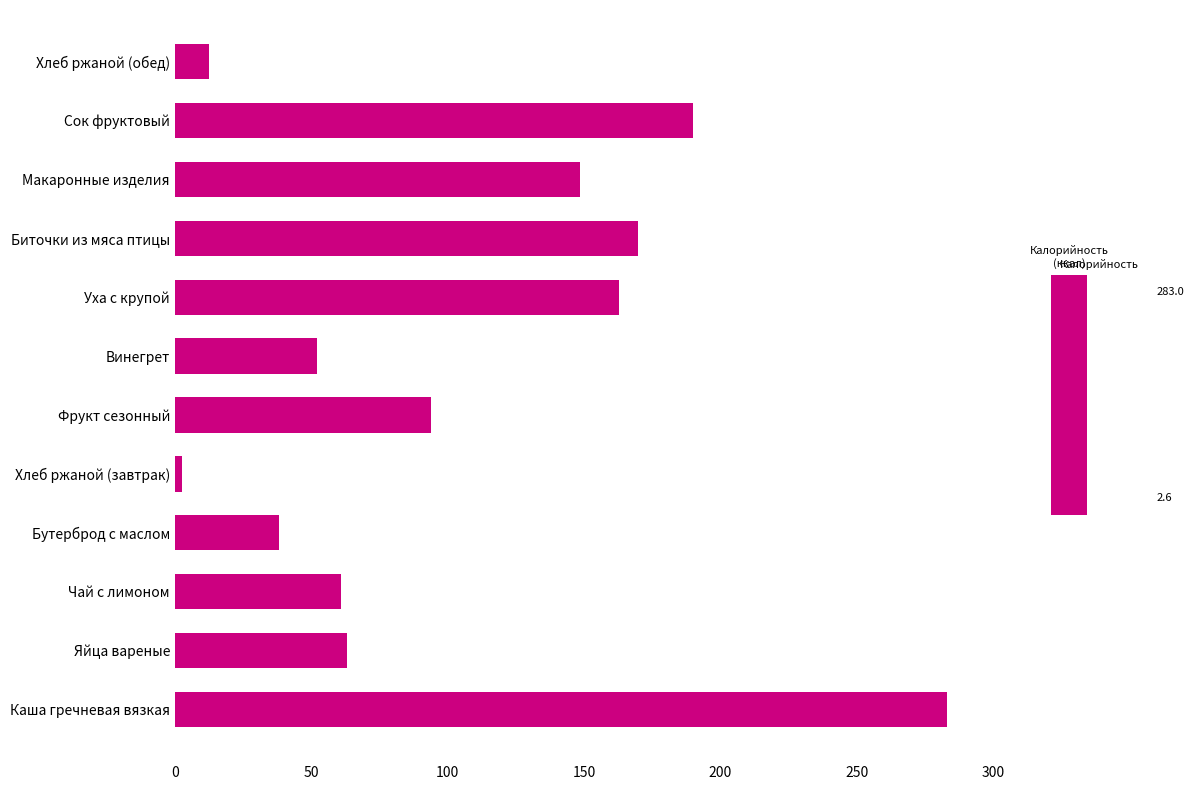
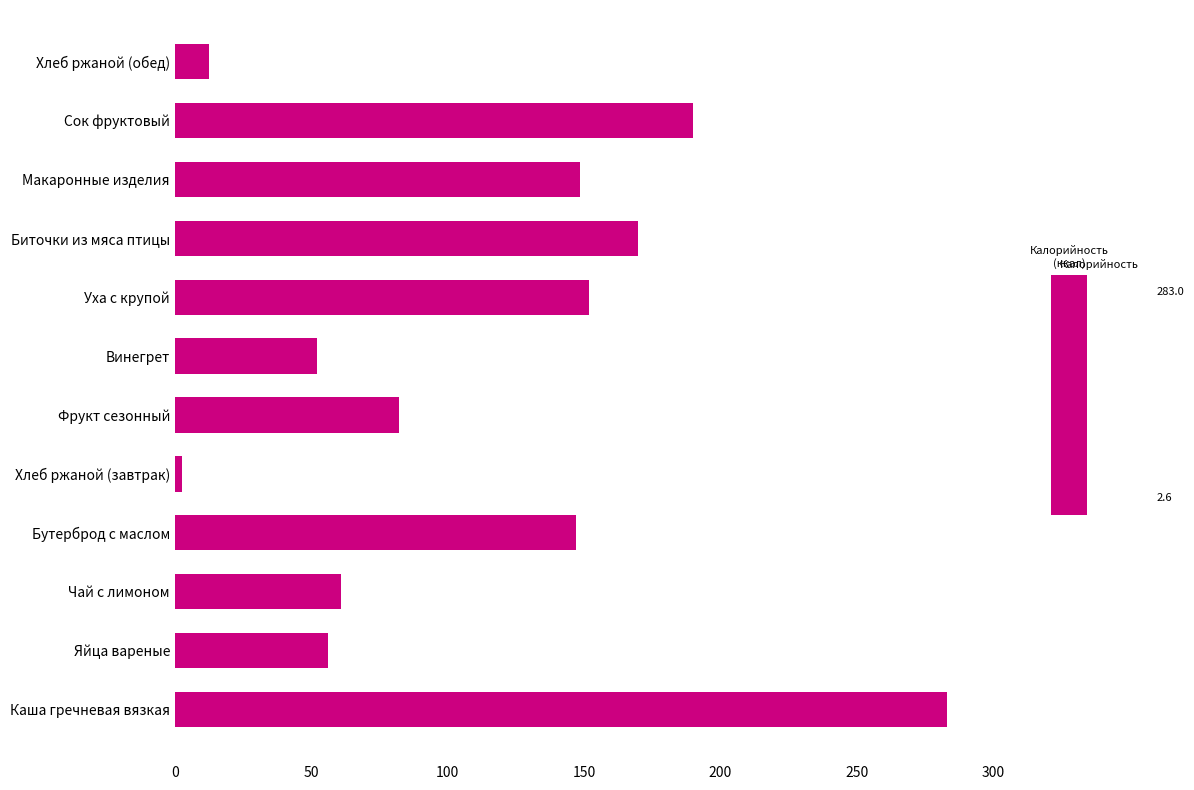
  {
    "Хлеб ржаной (обед)": 13,
    "Сок фруктовый": 190,
    "Макаронные изделия": 149,
    "Биточки из мяса птицы": 170,
-   "Уха с крупой": 163,
+   "Уха с крупой": 152,
    "Винегрет": 52,
-   "Фрукт сезонный": 94,
+   "Фрукт сезонный": 82,
    "Хлеб ржаной (завтрак)": 3,
-   "Бутерброд с маслом": 38,
+   "Бутерброд с маслом": 147,
    "Чай с лимоном": 61,
-   "Яйца вареные": 63,
+   "Яйца вареные": 56,
    "Каша гречневая вязкая": 283
  }
